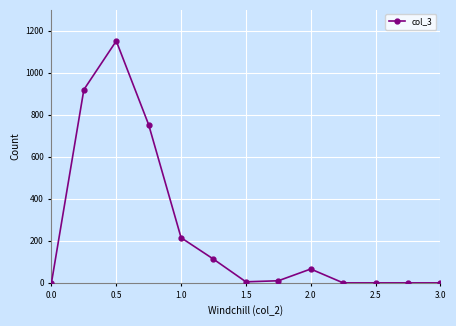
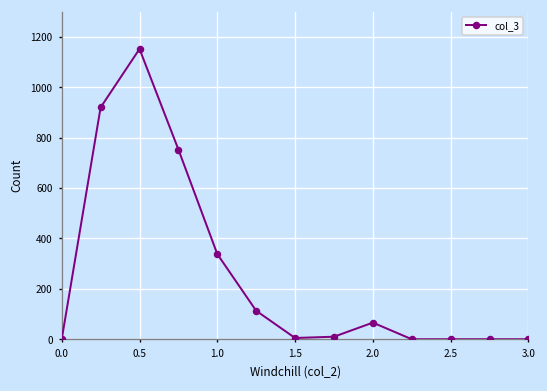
  {
    "0.0": 0,
    "0.5": 1150,
-   "1.0": 220,
+   "1.0": 340,
    "1.5": 10,
    "2.0": 70,
    "2.5": 0,
    "3.0": 0
  }
